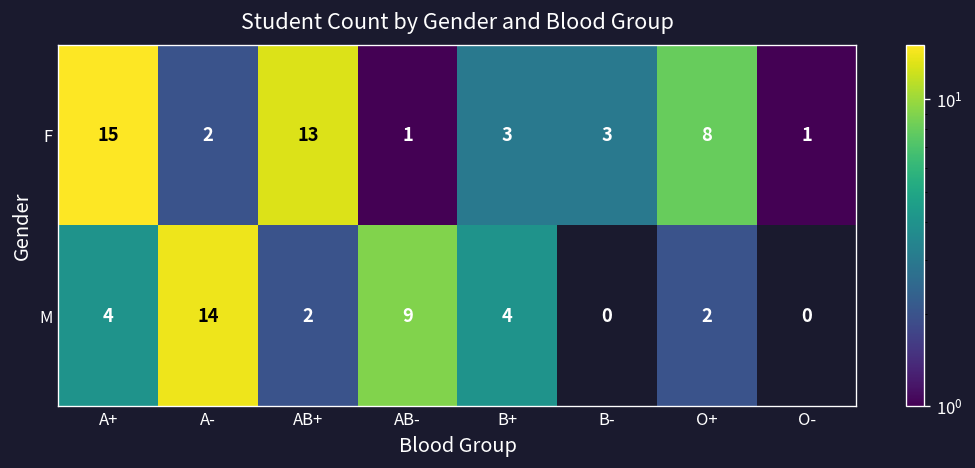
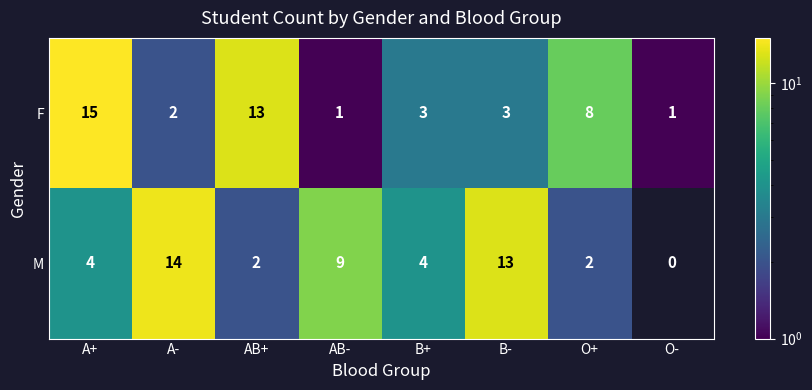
  {
    "F": {
      "A+": 15,
      "A-": 2,
      "AB+": 13,
      "AB-": 1,
      "B+": 3,
      "B-": 3,
      "O+": 8,
      "O-": 1
    },
    "M": {
      "A+": 4,
      "A-": 14,
      "AB+": 2,
      "AB-": 9,
      "B+": 4,
-     "B-": 0,
+     "B-": 13,
      "O+": 2,
      "O-": 0
    }
  }
